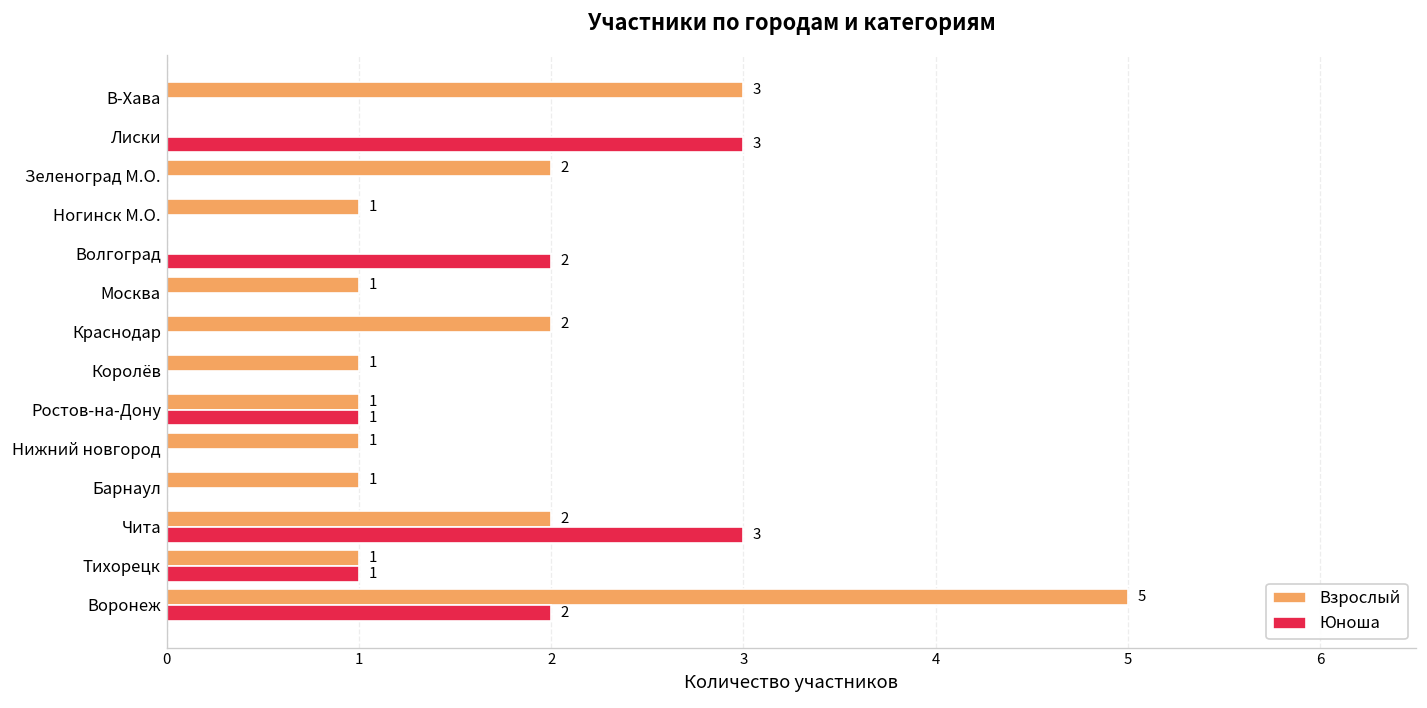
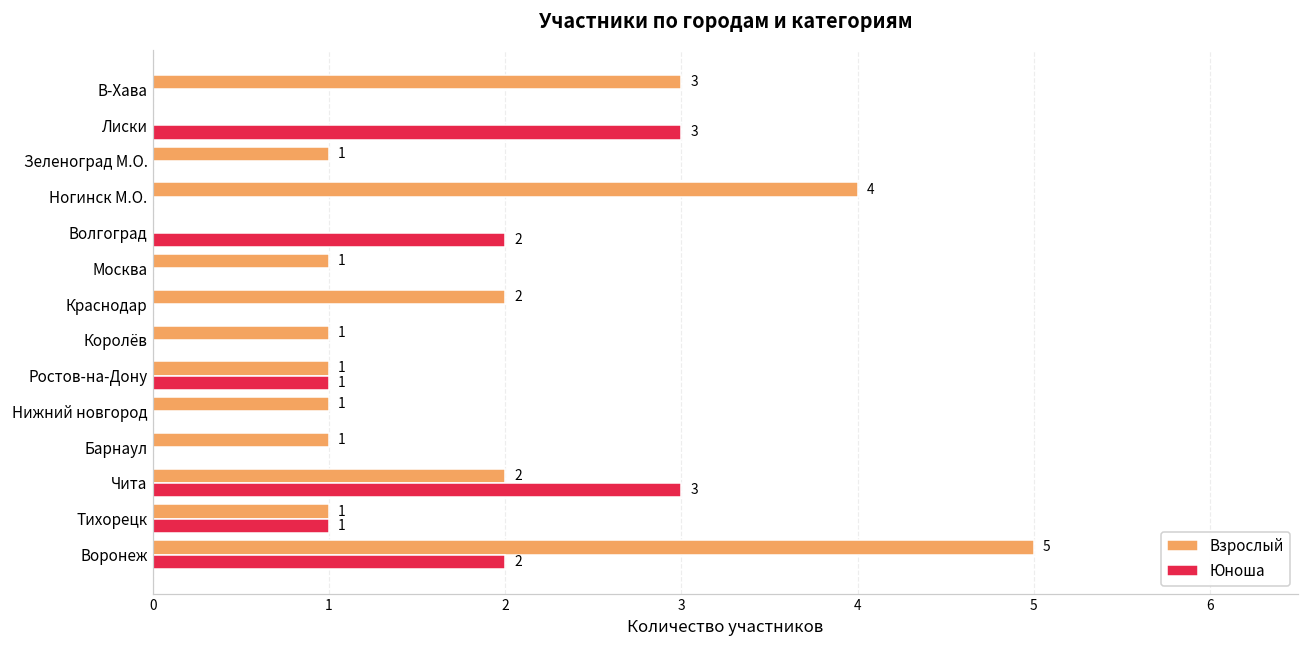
  {
    "Взрослый": {
      "В-Хава": 3,
-     "Зеленоград М.О.": 2,
-     "Ногинск М.О.": 1,
+     "Зеленоград М.О.": 1,
+     "Ногинск М.О.": 4,
      "Москва": 1,
      "Краснодар": 2,
      "Королёв": 1,
      "Ростов-на-Дону": 1,
      "Нижний новгород": 1,
      "Барнаул": 1,
      "Чита": 2,
      "Тихорецк": 1,
      "Воронеж": 5
    },
    "Юноша": {
      "Лиски": 3,
      "Волгоград": 2,
      "Ростов-на-Дону": 1,
      "Чита": 3,
      "Тихорецк": 1,
      "Воронеж": 2
    }
  }
